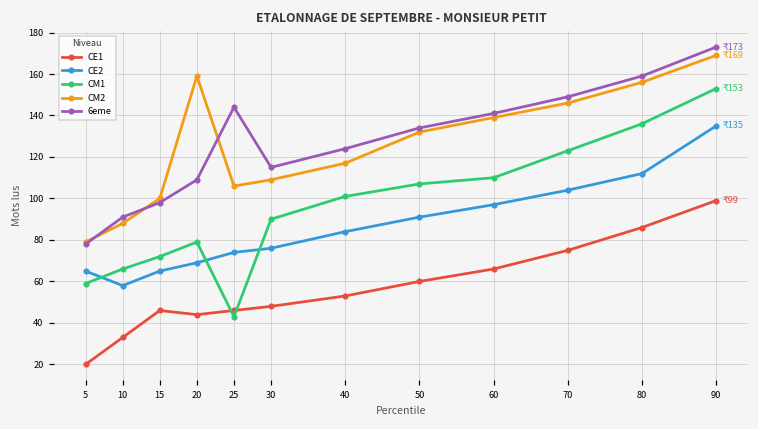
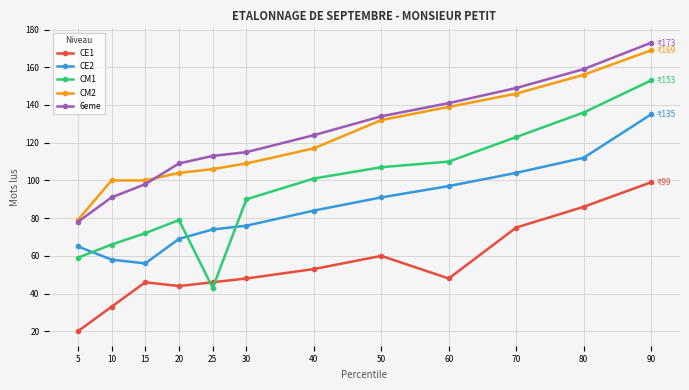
  {
    "CE1": {
      "5": 20,
      "10": 33,
      "15": 46,
      "20": 44,
      "25": 46,
      "30": 48,
      "40": 53,
      "50": 60,
-     "60": 66,
+     "60": 48,
      "70": 75,
      "80": 86
    },
    "CE2": {
      "5": 65,
      "10": 58,
-     "15": 65,
+     "15": 56,
      "20": 69,
      "25": 74,
      "30": 76,
      "40": 84,
      "50": 91,
      "60": 97,
      "70": 104,
      "80": 112
    },
    "CM1": {
      "90": 153
    },
    "CM2": {
-     "10": 88,
+     "10": 100,
      "15": 100,
-     "20": 159,
+     "20": 104,
      "25": 106,
      "30": 109,
      "40": 117,
      "50": 132,
      "60": 139,
      "70": 146,
      "80": 156
    },
    "6eme": {
      "10": 91,
      "15": 98,
      "20": 109,
-     "25": 144,
+     "25": 113,
      "30": 115,
      "40": 124,
      "50": 134,
      "60": 141,
      "70": 149,
      "80": 159
    }
  }
